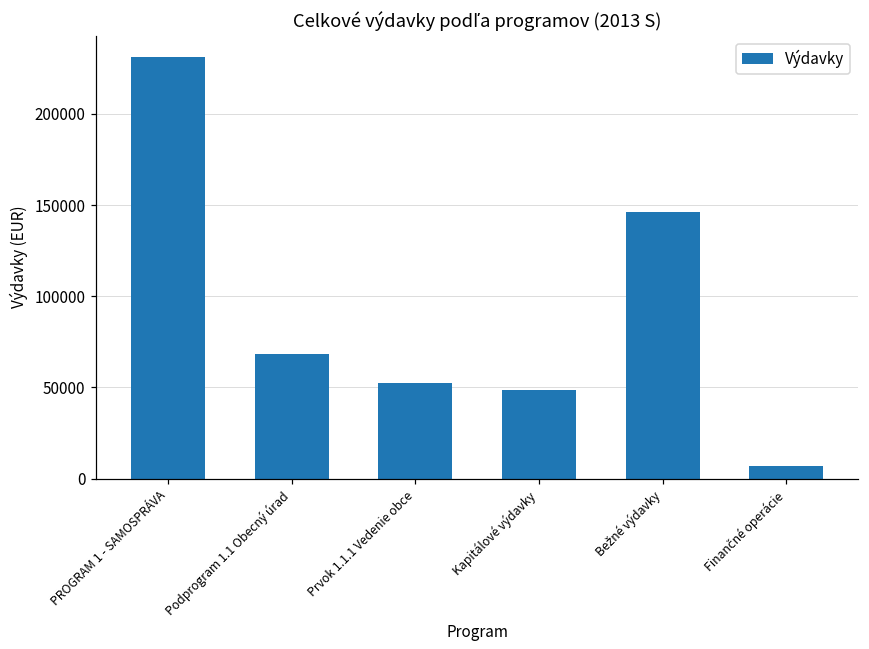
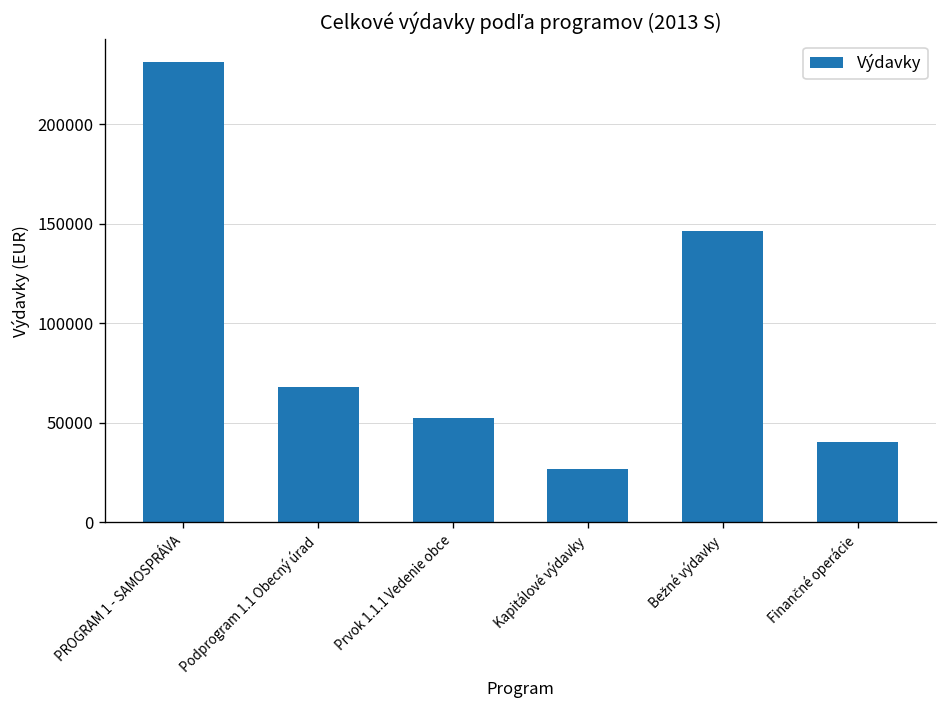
  {
    "PROGRAM 1 - SAMOSPRÁVA": 231000,
    "Podprogram 1.1 Obecný úrad": 68000,
    "Prvok 1.1.1 Vedenie obce": 52000,
-   "Kapitálové výdavky": 49000,
+   "Kapitálové výdavky": 27000,
    "Bežné výdavky": 146000,
-   "Finančné operácie": 7000
+   "Finančné operácie": 40000
  }
